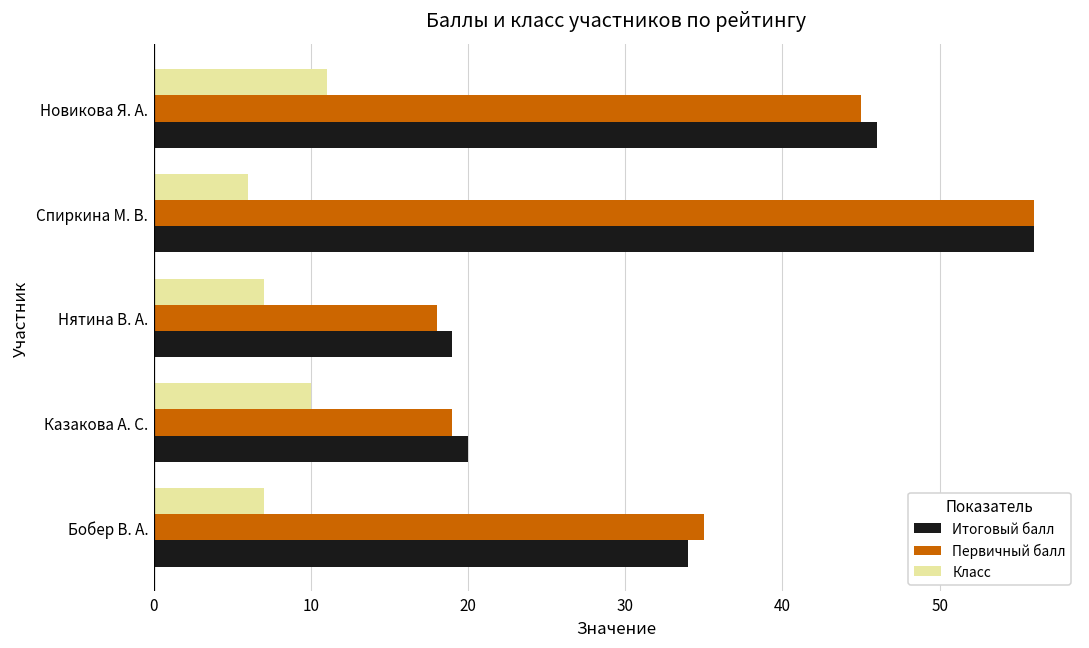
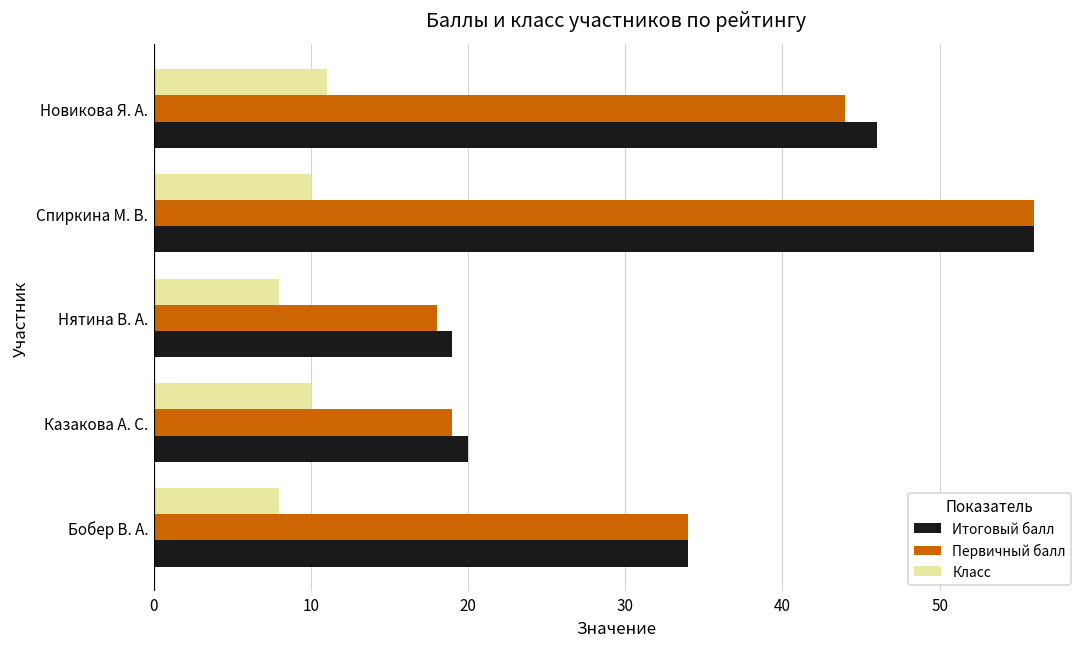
  {
    "Итоговый балл": {
      "Новикова Я. А.": 46,
      "Спиркина М. В.": 56,
      "Нятина В. А.": 19,
      "Казакова А. С.": 20,
      "Бобер В. А.": 34
    },
    "Первичный балл": {
-     "Новикова Я. А.": 45,
+     "Новикова Я. А.": 44,
      "Спиркина М. В.": 56,
      "Нятина В. А.": 18,
      "Казакова А. С.": 19,
-     "Бобер В. А.": 35
+     "Бобер В. А.": 34
    },
    "Класс": {
      "Новикова Я. А.": 11,
-     "Спиркина М. В.": 6,
-     "Нятина В. А.": 7,
+     "Спиркина М. В.": 10,
+     "Нятина В. А.": 8,
      "Казакова А. С.": 10,
-     "Бобер В. А.": 7
+     "Бобер В. А.": 8
    }
  }
